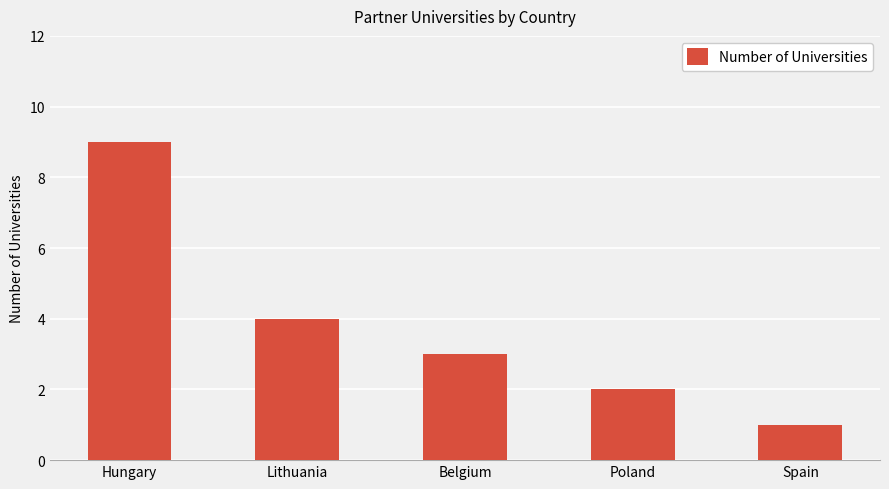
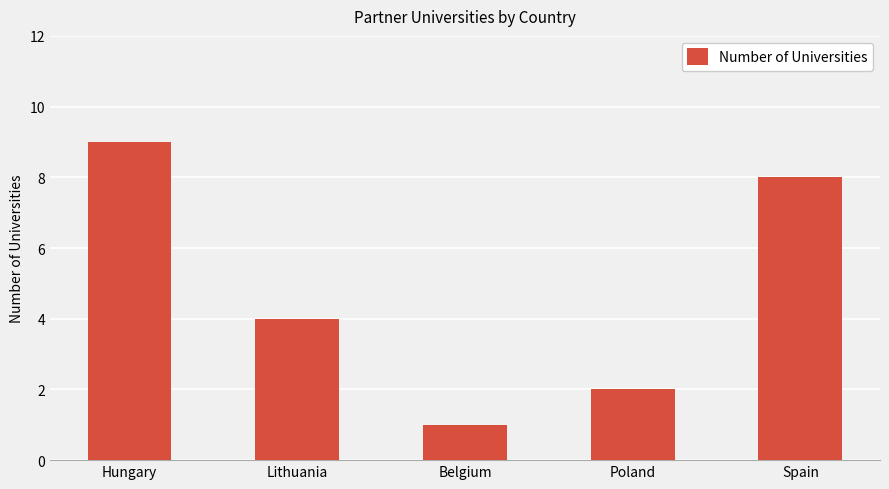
  {
    "Hungary": 9,
    "Lithuania": 4,
-   "Belgium": 3,
+   "Belgium": 1,
    "Poland": 2,
-   "Spain": 1
+   "Spain": 8
  }
